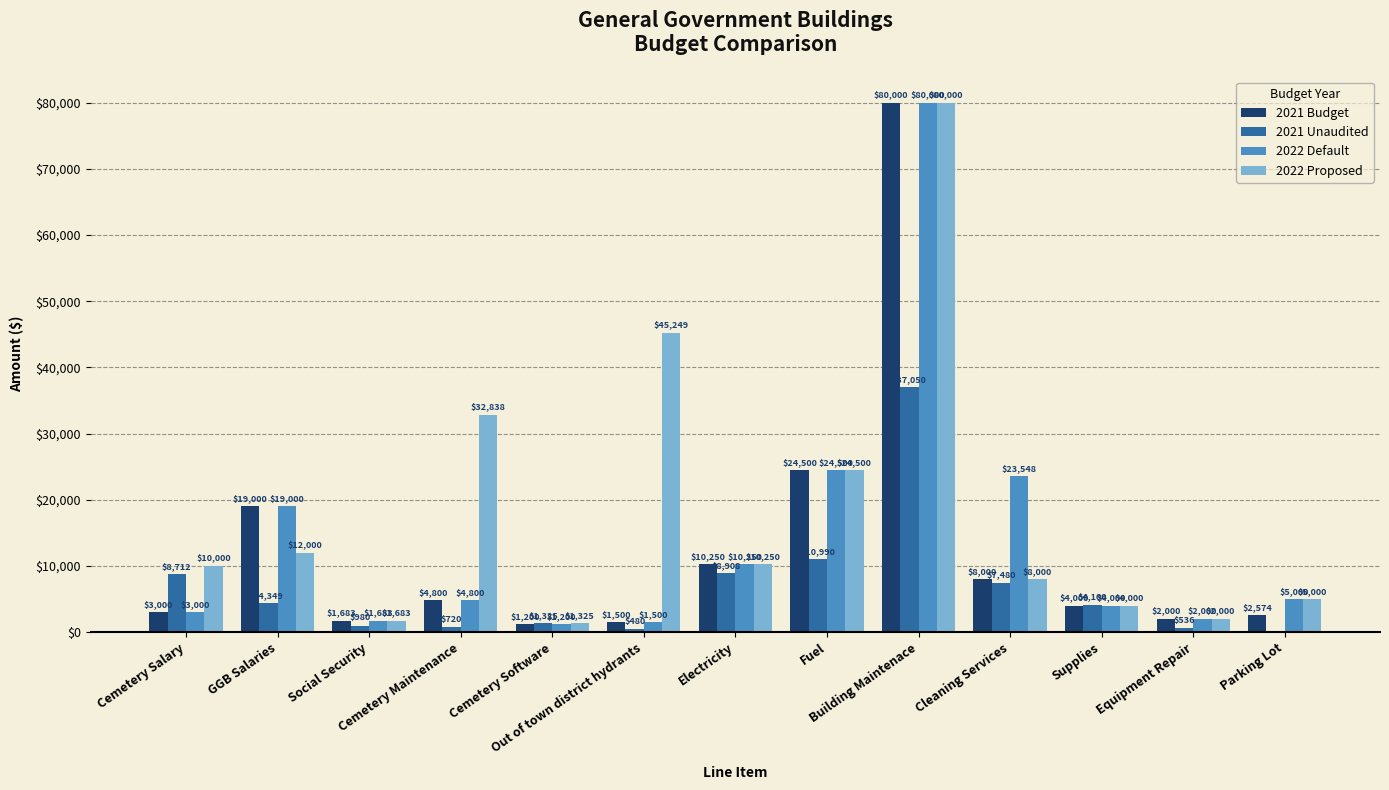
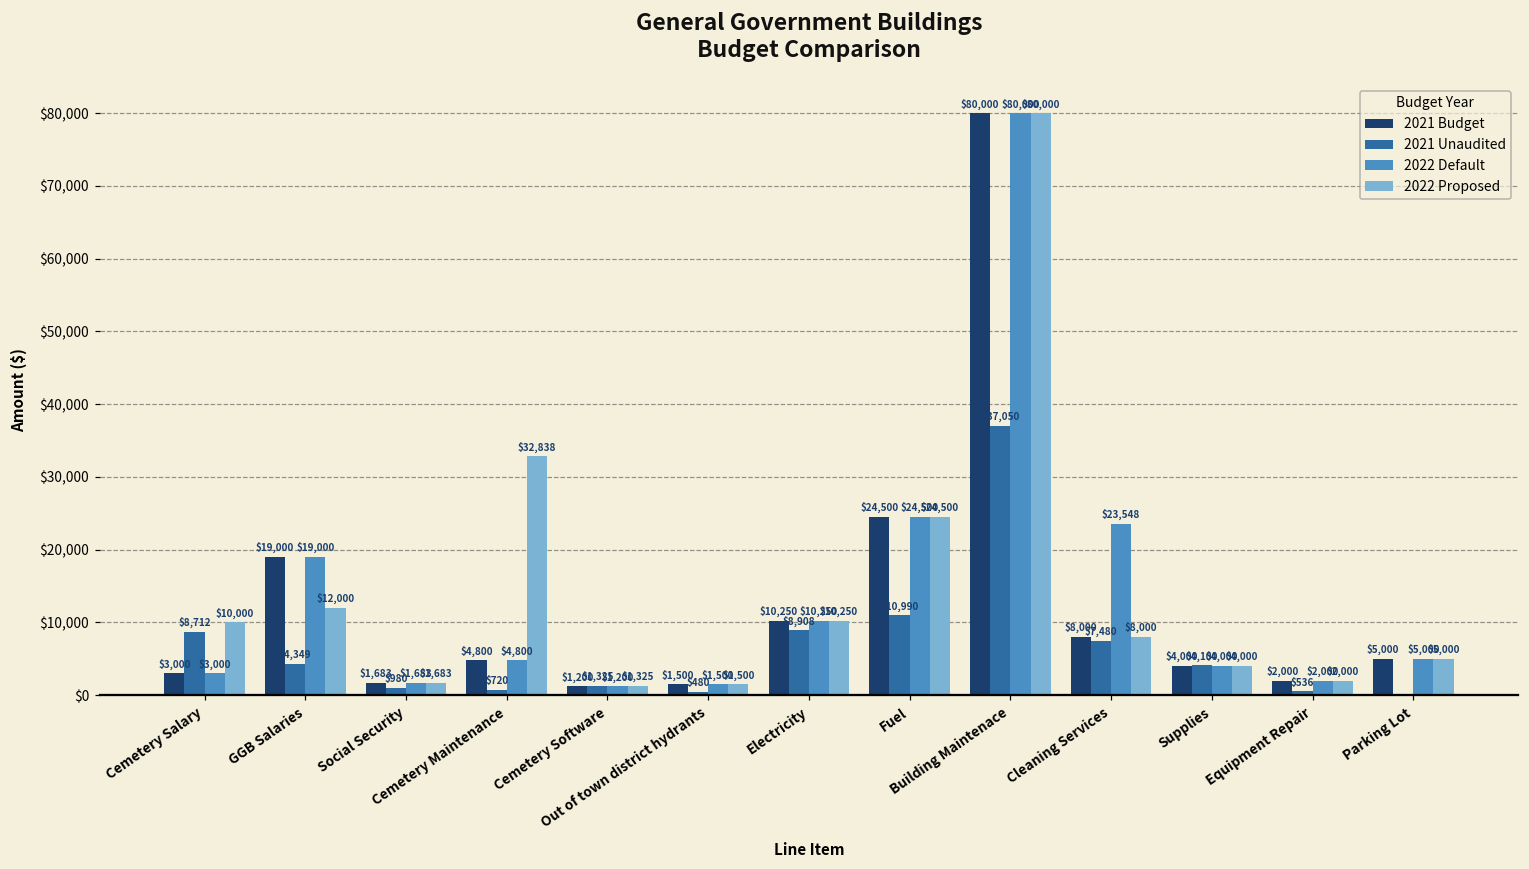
  {
    "2021 Budget": {
      "Cemetery Salary": "$3,000",
      "GGB Salaries": "$19,000",
      "Social Security": "$1,683",
      "Cemetery Maintenance": "$4,800",
      "Out of town district hydrants": "$1,500",
      "Electricity": "$10,250",
      "Fuel": "$24,500",
      "Building Maintenace": "$80,000",
      "Equipment Repair": "$2,000",
-     "Parking Lot": "$2,574"
+     "Parking Lot": "$5,000"
    },
    "2022 Proposed": {
      "Cemetery Salary": "$10,000",
      "GGB Salaries": "$12,000",
      "Cemetery Maintenance": "$32,838",
-     "Out of town district hydrants": "$45,249",
+     "Out of town district hydrants": "$1,500",
      "Cleaning Services": "$8,000"
    }
  }
